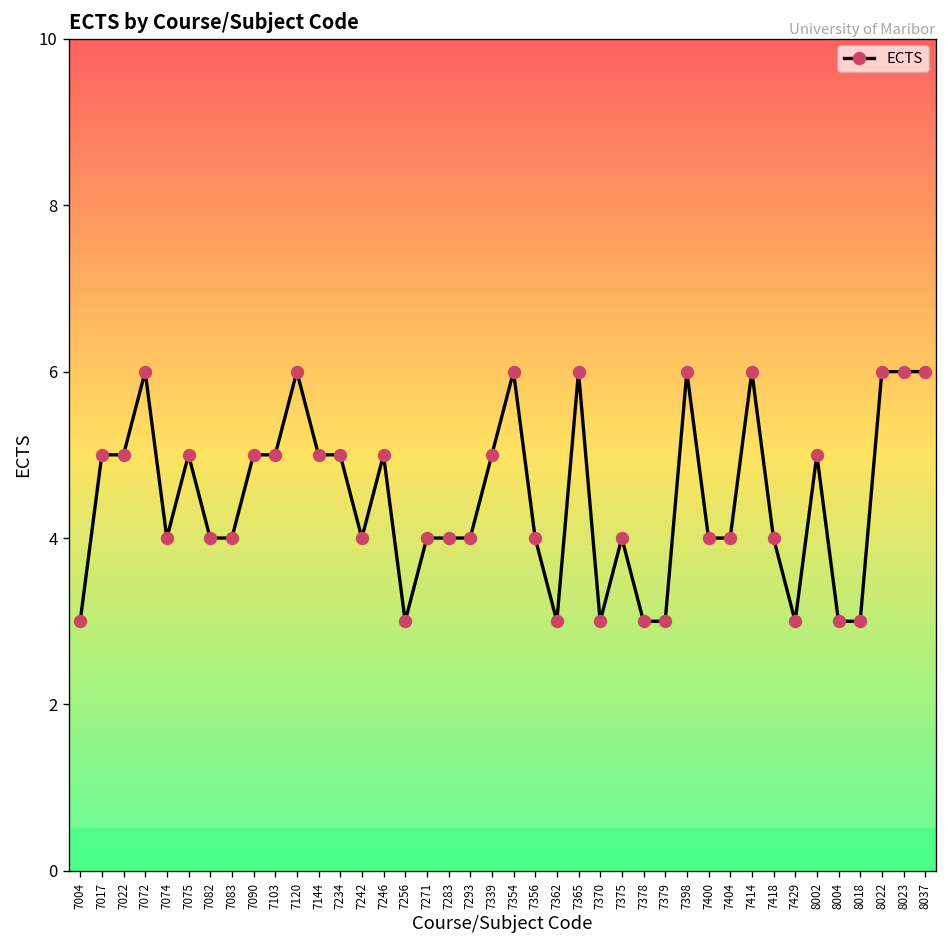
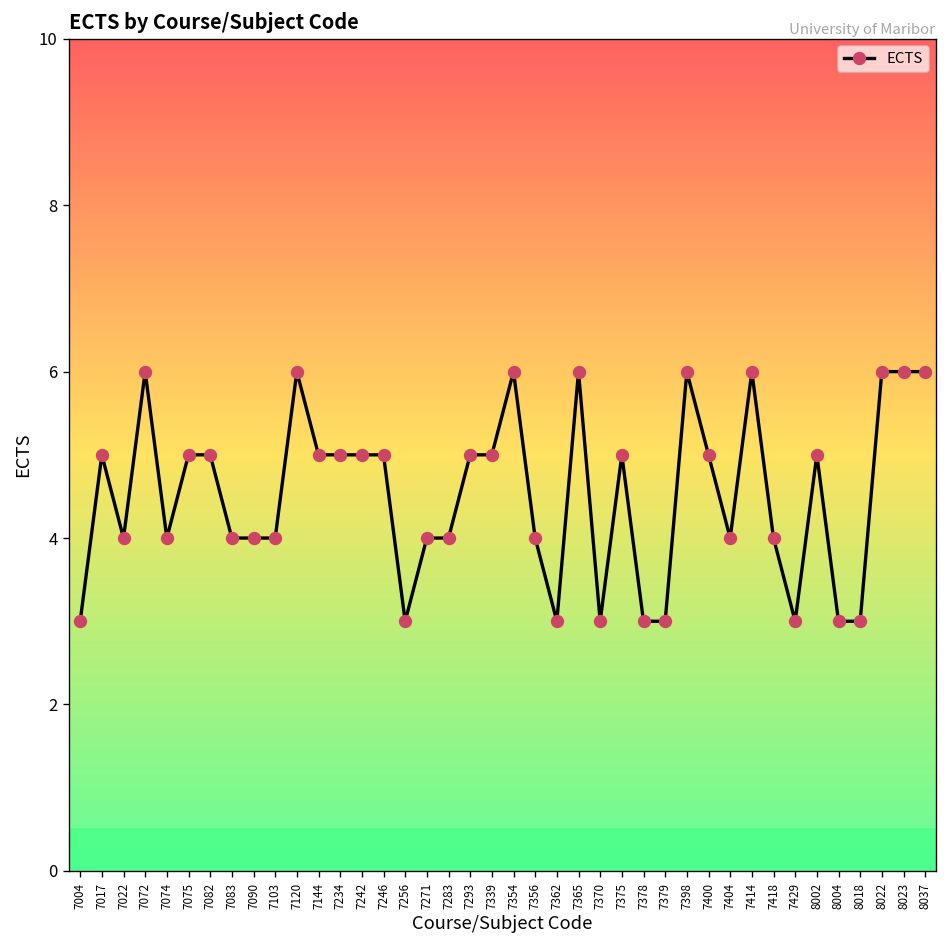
  {
    "7004": 3,
    "7017": 5,
-   "7022": 5,
+   "7022": 4,
    "7072": 6,
    "7074": 4,
    "7075": 5,
-   "7082": 4,
+   "7082": 5,
    "7083": 4,
-   "7090": 5,
-   "7103": 5,
+   "7090": 4,
+   "7103": 4,
    "7120": 6,
    "7144": 5,
    "7234": 5,
-   "7242": 4,
+   "7242": 5,
    "7246": 5,
    "7256": 3,
    "7271": 4,
    "7283": 4,
-   "7293": 4,
+   "7293": 5,
    "7339": 5,
    "7354": 6,
    "7356": 4,
    "7362": 3,
    "7365": 6,
    "7370": 3,
-   "7375": 4,
+   "7375": 5,
    "7378": 3,
    "7379": 3,
    "7398": 6,
-   "7400": 4,
+   "7400": 5,
    "7404": 4,
    "7414": 6,
    "7418": 4,
    "7429": 3,
    "8002": 5,
    "8004": 3,
    "8018": 3,
    "8022": 6,
    "8023": 6,
    "8037": 6
  }
